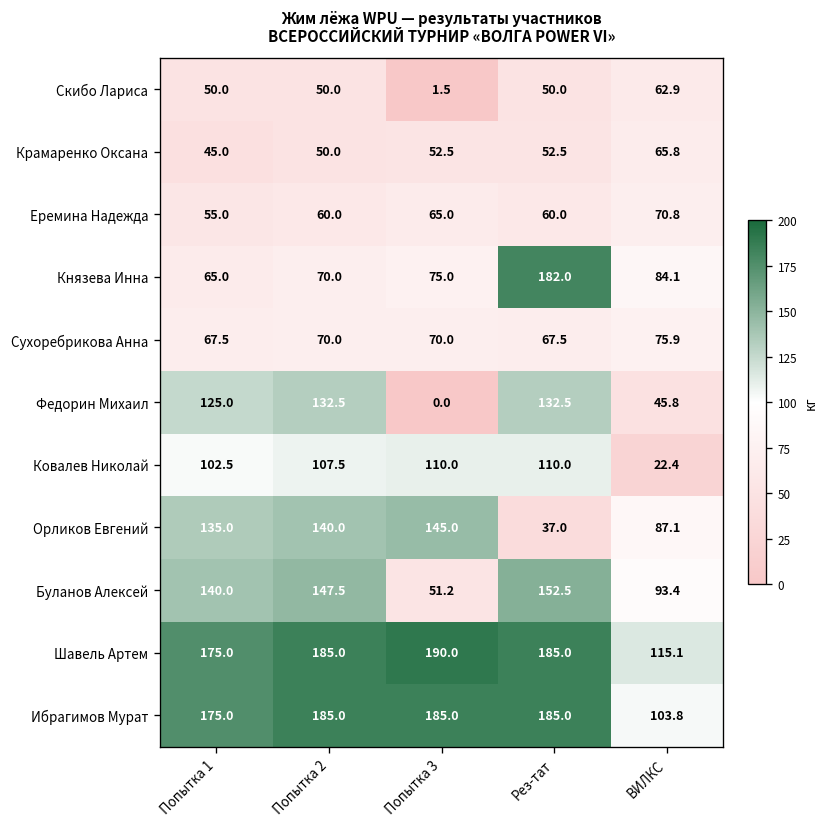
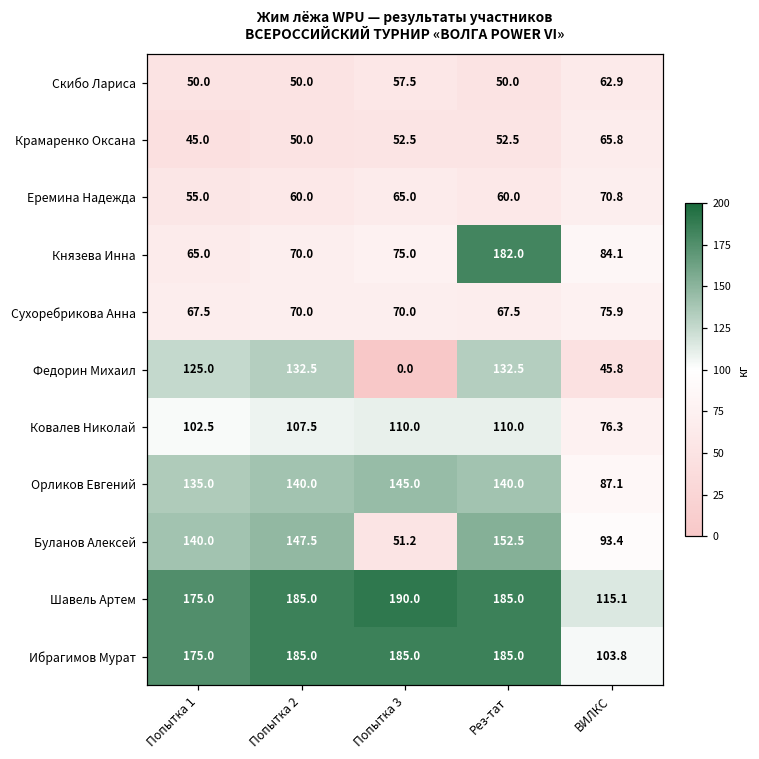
  {
    "Скибо Лариса": {
      "Попытка 1": 50.0,
      "Попытка 2": 50.0,
-     "Попытка 3": 1.5,
+     "Попытка 3": 57.5,
      "Рез-тат": 50.0,
      "ВИЛКС": 62.9
    },
    "Крамаренко Оксана": {
      "Попытка 1": 45.0,
      "Попытка 2": 50.0,
      "Попытка 3": 52.5,
      "Рез-тат": 52.5,
      "ВИЛКС": 65.8
    },
    "Еремина Надежда": {
      "Попытка 1": 55.0,
      "Попытка 2": 60.0,
      "Попытка 3": 65.0,
      "Рез-тат": 60.0,
      "ВИЛКС": 70.8
    },
    "Князева Инна": {
      "Попытка 1": 65.0,
      "Попытка 2": 70.0,
      "Попытка 3": 75.0,
      "Рез-тат": 182.0,
      "ВИЛКС": 84.1
    },
    "Сухоребрикова Анна": {
      "Попытка 1": 67.5,
      "Попытка 2": 70.0,
      "Попытка 3": 70.0,
      "Рез-тат": 67.5,
      "ВИЛКС": 75.9
    },
    "Федорин Михаил": {
      "Попытка 1": 125.0,
      "Попытка 2": 132.5,
      "Попытка 3": 0.0,
      "Рез-тат": 132.5,
      "ВИЛКС": 45.8
    },
    "Ковалев Николай": {
      "Попытка 1": 102.5,
      "Попытка 2": 107.5,
      "Попытка 3": 110.0,
      "Рез-тат": 110.0,
-     "ВИЛКС": 22.4
+     "ВИЛКС": 76.3
    },
    "Орликов Евгений": {
      "Попытка 1": 135.0,
      "Попытка 2": 140.0,
      "Попытка 3": 145.0,
-     "Рез-тат": 37.0,
+     "Рез-тат": 140.0,
      "ВИЛКС": 87.1
    },
    "Буланов Алексей": {
      "Попытка 1": 140.0,
      "Попытка 2": 147.5,
      "Попытка 3": 51.2,
      "Рез-тат": 152.5,
      "ВИЛКС": 93.4
    },
    "Шавель Артем": {
      "Попытка 1": 175.0,
      "Попытка 2": 185.0,
      "Попытка 3": 190.0,
      "Рез-тат": 185.0,
      "ВИЛКС": 115.1
    },
    "Ибрагимов Мурат": {
      "Попытка 1": 175.0,
      "Попытка 2": 185.0,
      "Попытка 3": 185.0,
      "Рез-тат": 185.0,
      "ВИЛКС": 103.8
    }
  }
